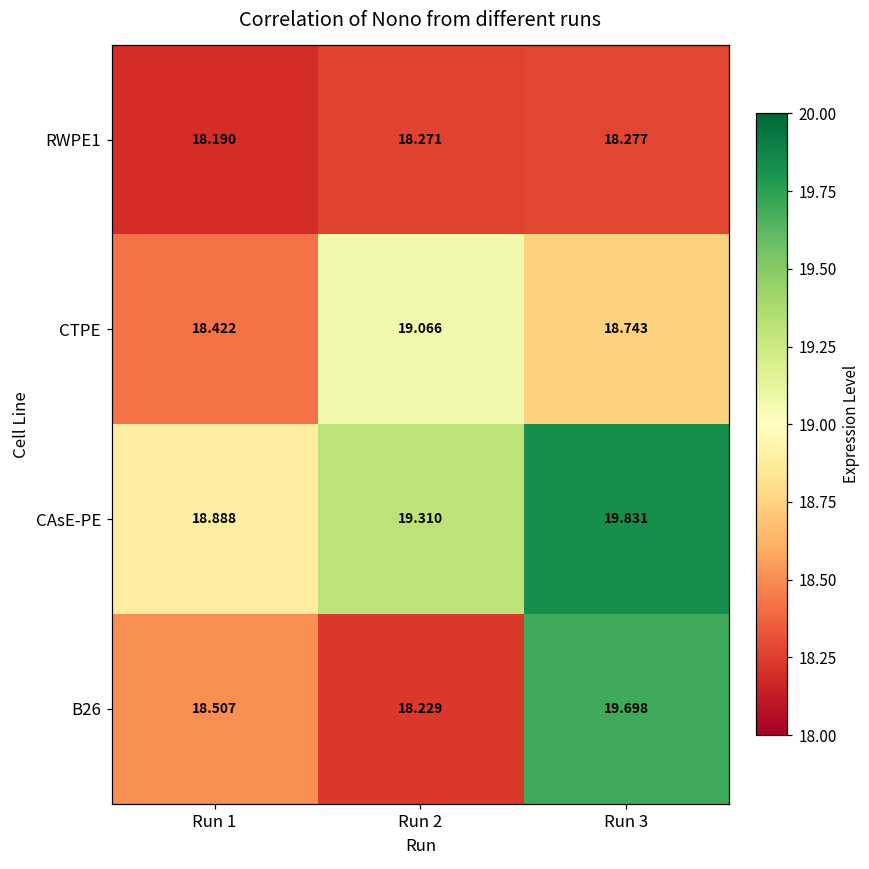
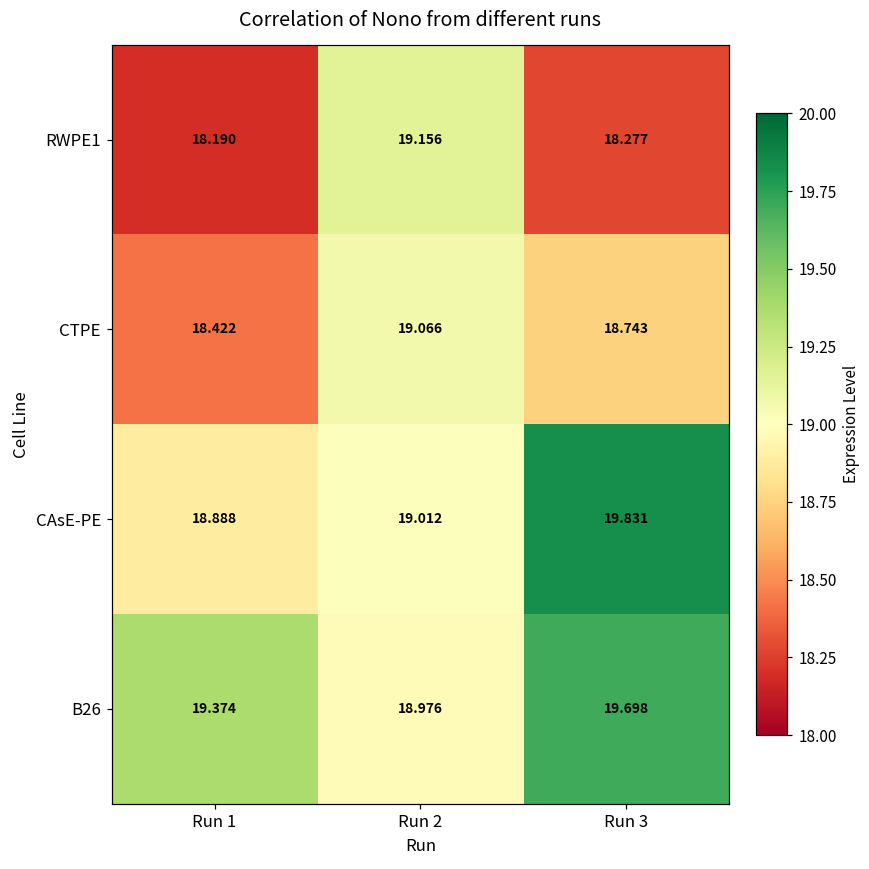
  {
    "RWPE1": {
      "Run 1": 18.190,
-     "Run 2": 18.271,
+     "Run 2": 19.156,
      "Run 3": 18.277
    },
    "CTPE": {
      "Run 1": 18.422,
      "Run 2": 19.066,
      "Run 3": 18.743
    },
    "CAsE-PE": {
      "Run 1": 18.888,
-     "Run 2": 19.310,
+     "Run 2": 19.012,
      "Run 3": 19.831
    },
    "B26": {
-     "Run 1": 18.507,
-     "Run 2": 18.229,
+     "Run 1": 19.374,
+     "Run 2": 18.976,
      "Run 3": 19.698
    }
  }
